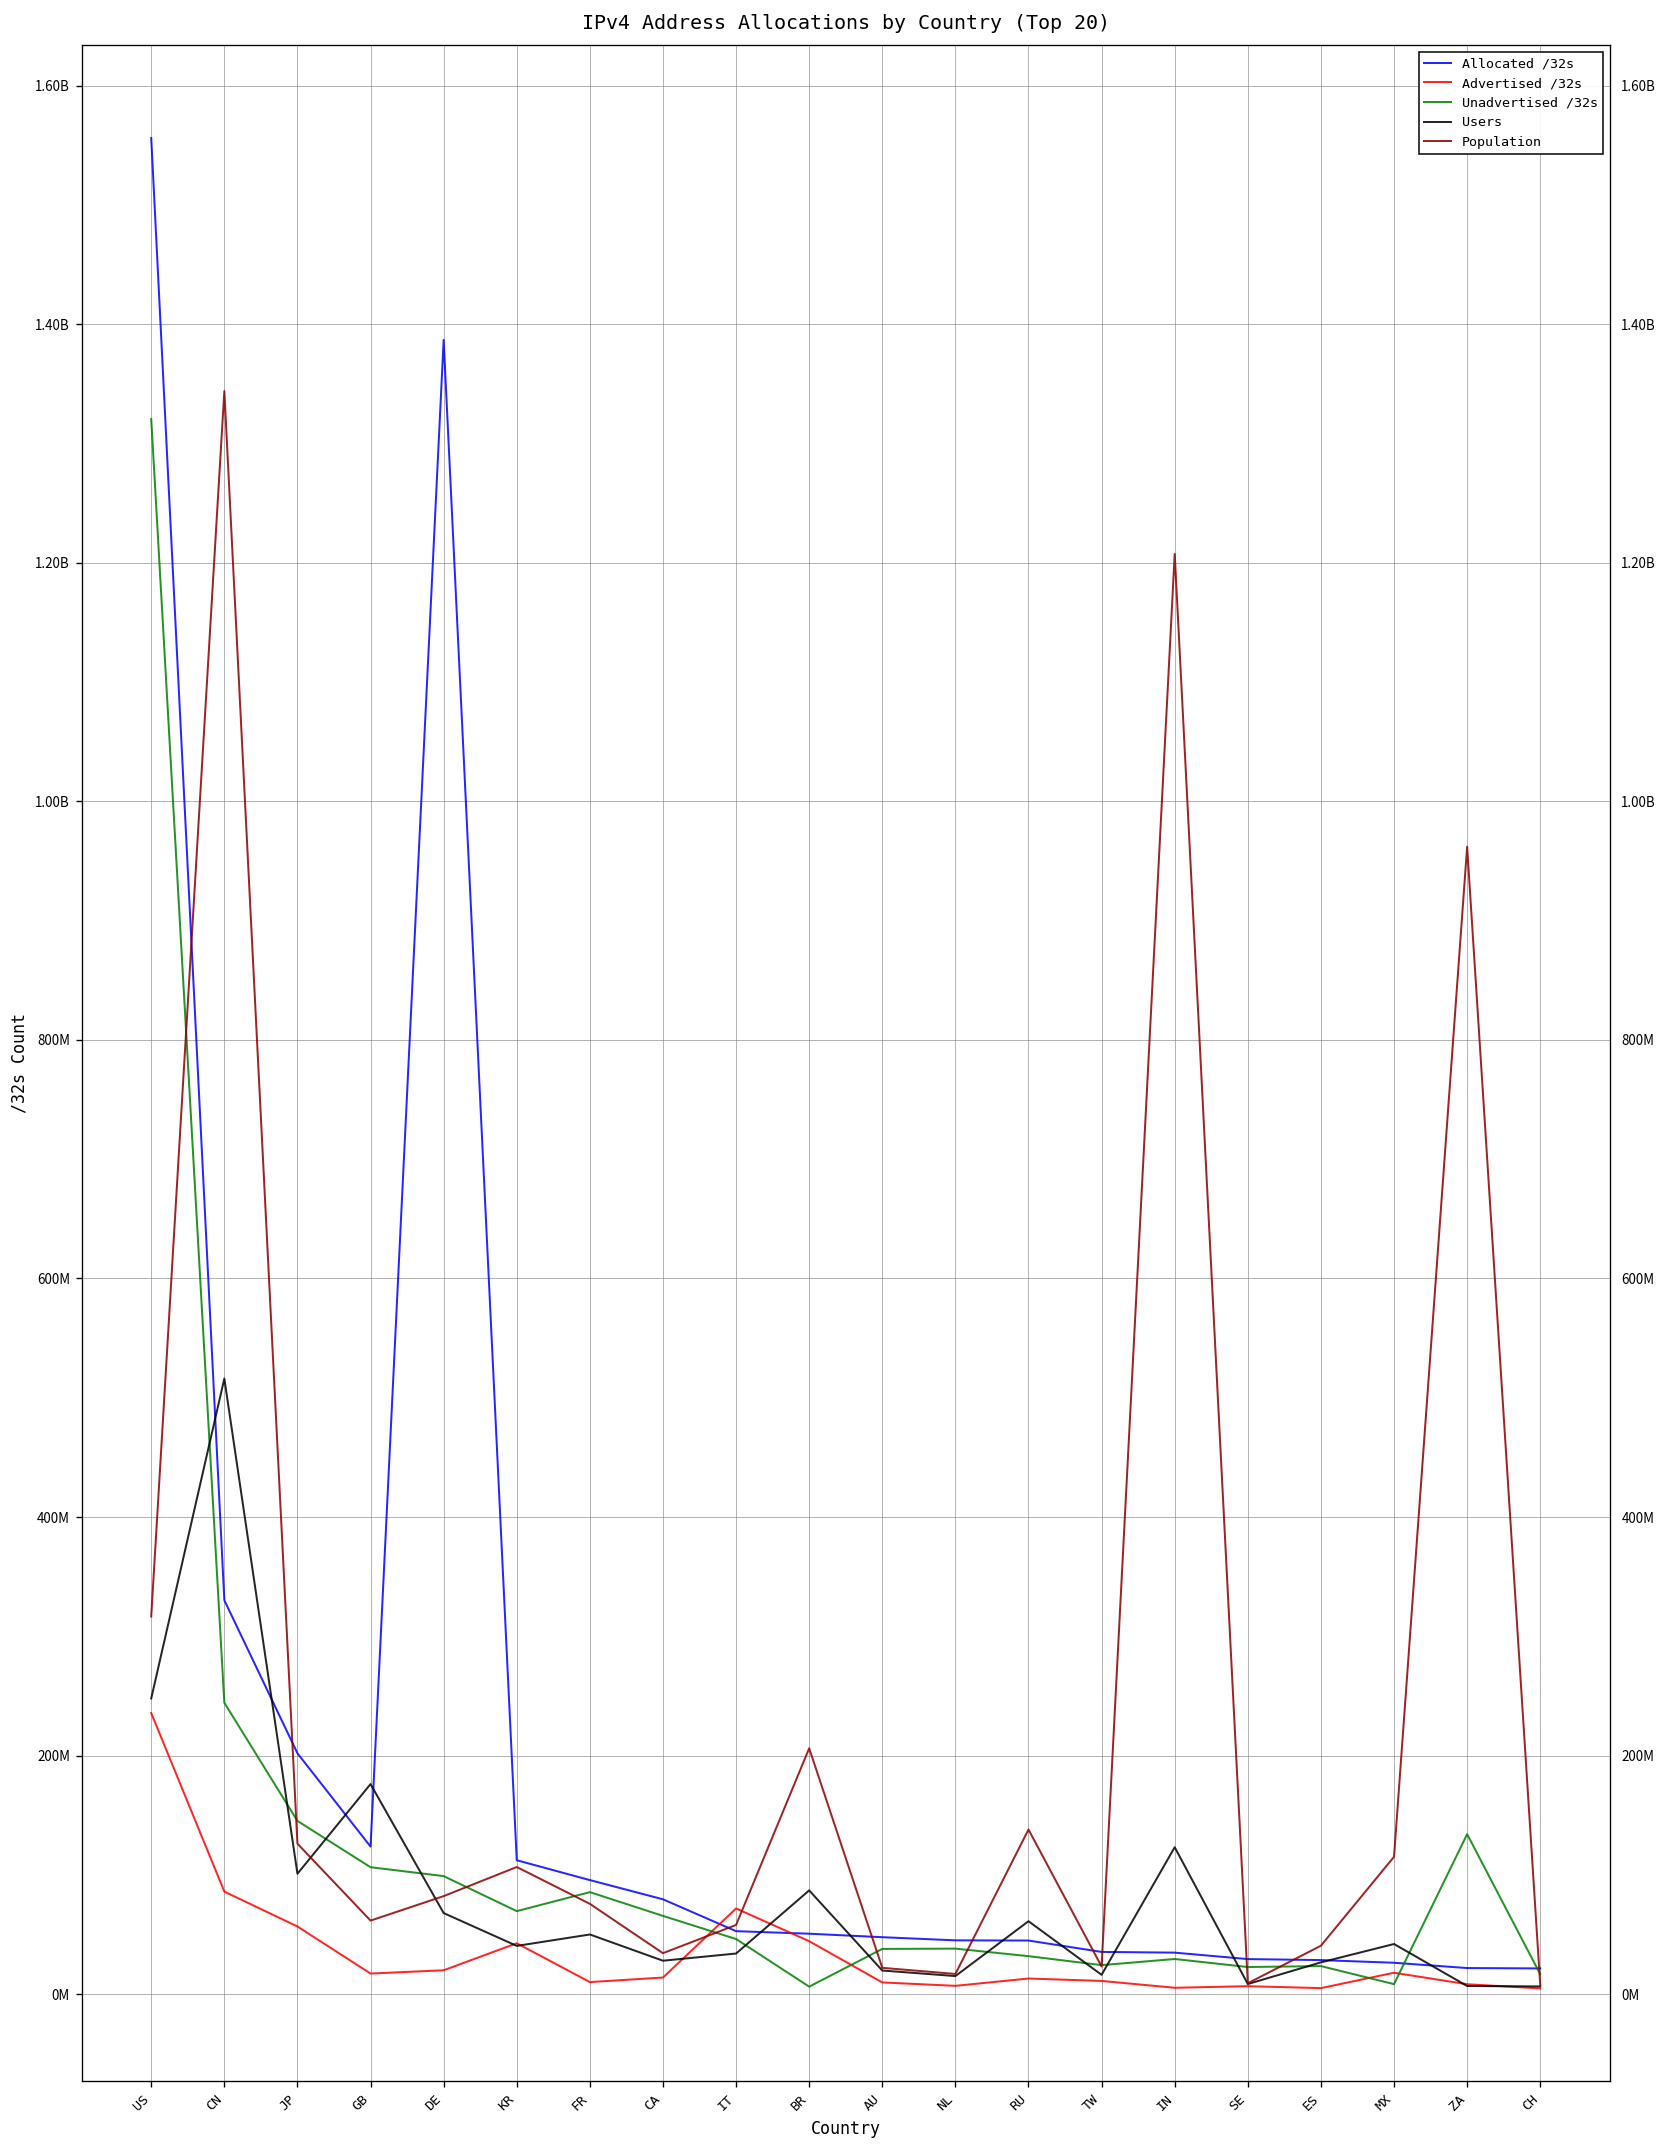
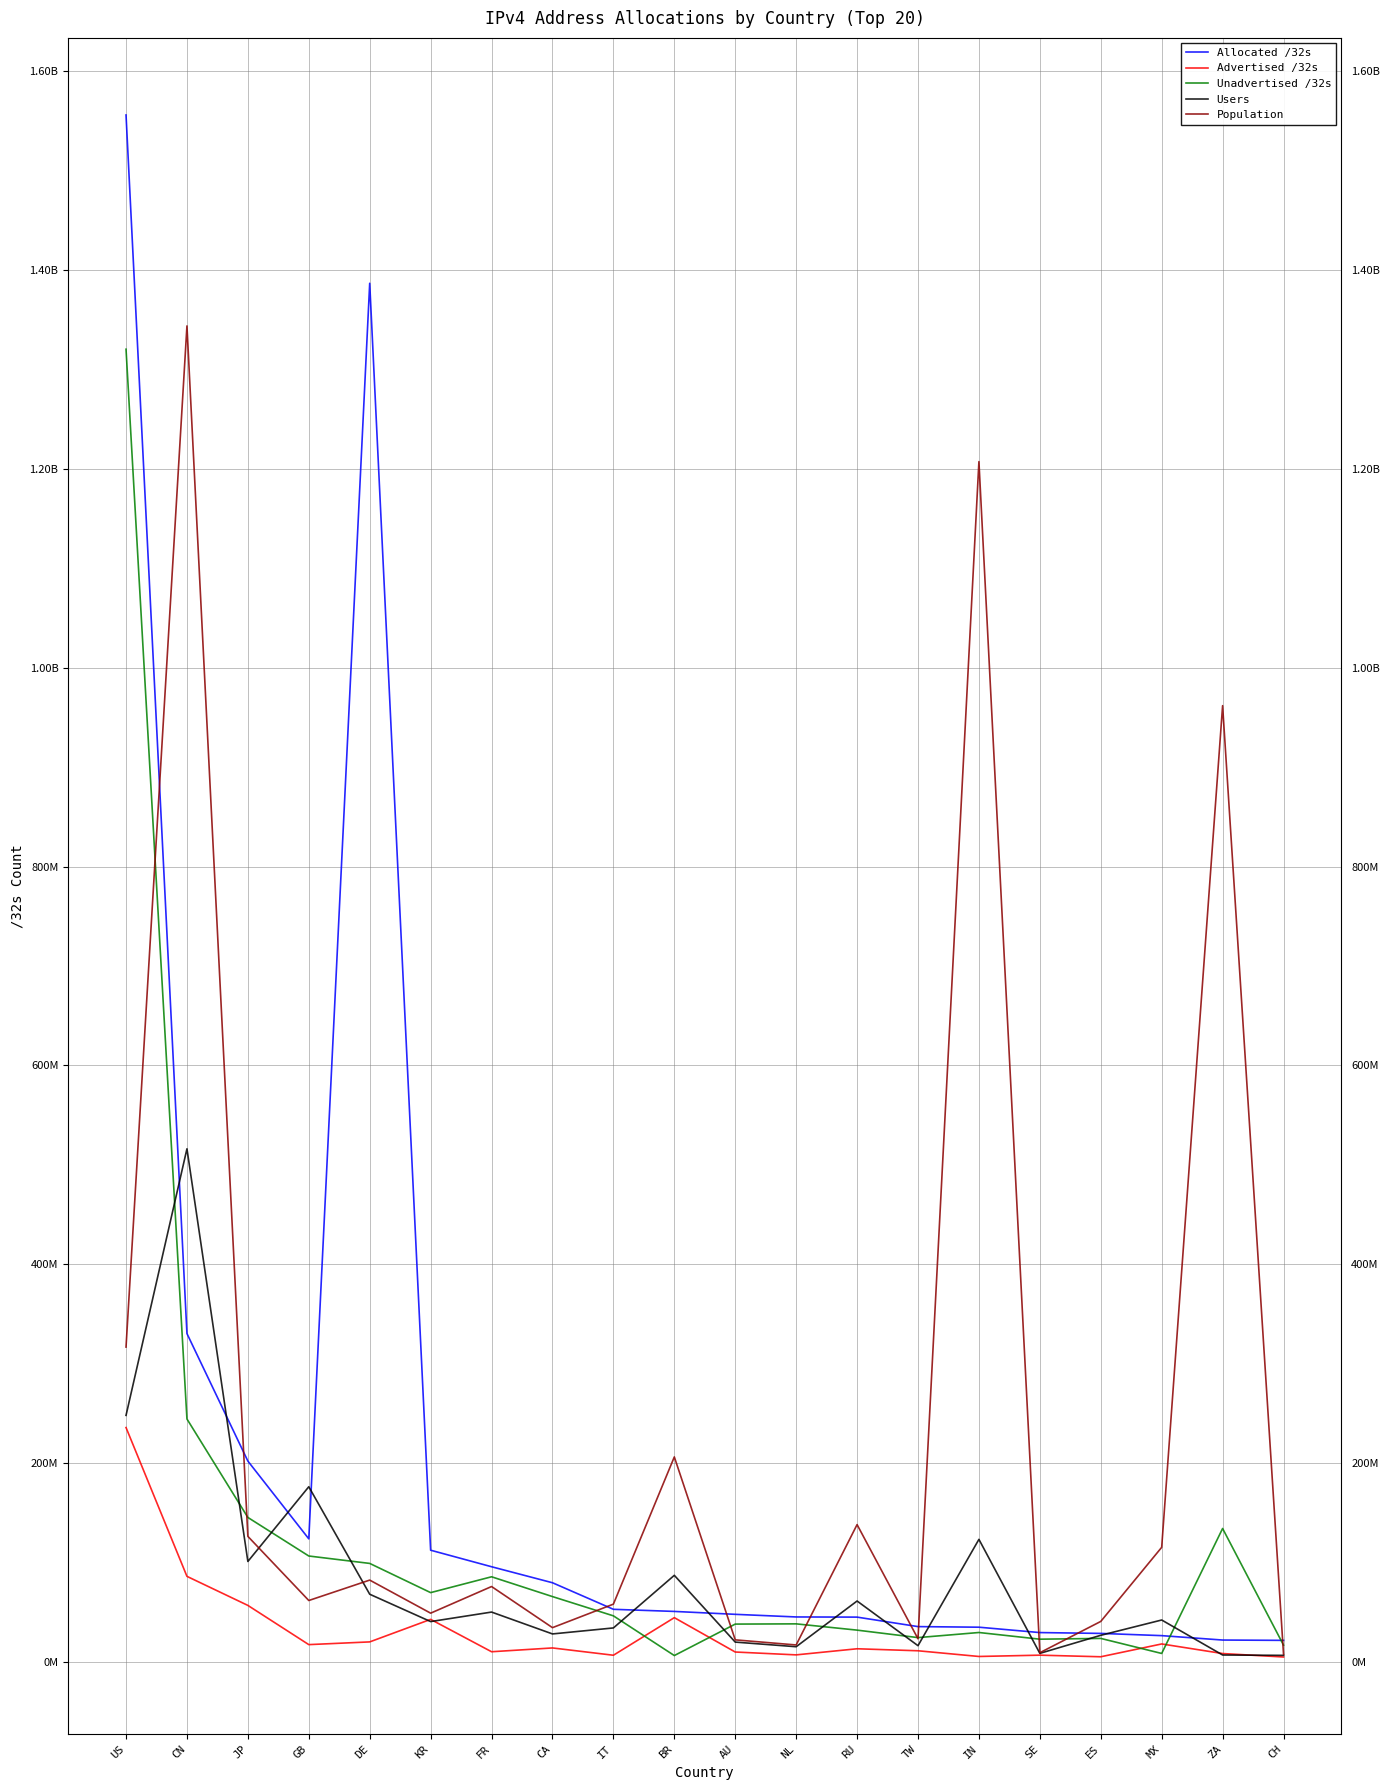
  {
    "Allocated /32s": {
      "US": 1560000000,
      "CN": 330000000,
      "JP": 200000000,
      "GB": 120000000,
      "DE": 1390000000,
      "KR": 110000000,
      "FR": 100000000,
      "CA": 80000000,
      "IT": 50000000,
      "BR": 50000000,
      "AU": 50000000,
      "NL": 50000000,
      "RU": 40000000,
      "TW": 40000000,
      "IN": 30000000,
      "SE": 30000000,
      "MX": 30000000,
      "ZA": 20000000,
      "CH": 20000000
    },
    "Advertised /32s": {
      "US": 240000000,
      "CN": 90000000,
      "JP": 60000000,
      "GB": 20000000,
      "DE": 20000000,
      "FR": 10000000,
      "CA": 10000000,
-     "IT": 70000000,
+     "IT": 10000000,
      "BR": 40000000,
      "AU": 10000000,
      "NL": 10000000,
      "RU": 10000000,
      "TW": 10000000,
      "IN": 10000000,
      "ES": 10000000,
      "MX": 20000000
    },
    "Unadvertised /32s": {
      "US": 1320000000,
      "CN": 240000000,
      "JP": 150000000,
      "GB": 110000000,
      "DE": 100000000,
      "KR": 70000000,
      "FR": 90000000,
      "CA": 70000000,
      "IT": 50000000,
      "BR": 10000000,
      "AU": 40000000,
      "NL": 40000000,
      "RU": 30000000,
      "IN": 30000000,
      "SE": 20000000,
      "ES": 20000000,
      "MX": 10000000,
      "ZA": 130000000,
      "CH": 20000000
    },
    "Users": {
      "US": 250000000,
      "CN": 520000000,
      "JP": 100000000,
      "GB": 180000000,
      "DE": 70000000,
      "FR": 50000000,
      "CA": 30000000,
      "IT": 30000000,
      "BR": 90000000,
      "RU": 60000000,
      "TW": 20000000,
      "IN": 120000000,
      "MX": 40000000
    },
    "Population": {
      "US": 320000000,
      "CN": 1340000000,
      "JP": 130000000,
      "GB": 60000000,
      "DE": 80000000,
-     "KR": 110000000,
+     "KR": 50000000,
      "FR": 80000000,
      "CA": 30000000,
      "IT": 60000000,
      "BR": 210000000,
      "RU": 140000000,
      "IN": 1210000000,
      "ES": 40000000,
      "MX": 120000000,
      "ZA": 960000000
    }
  }
